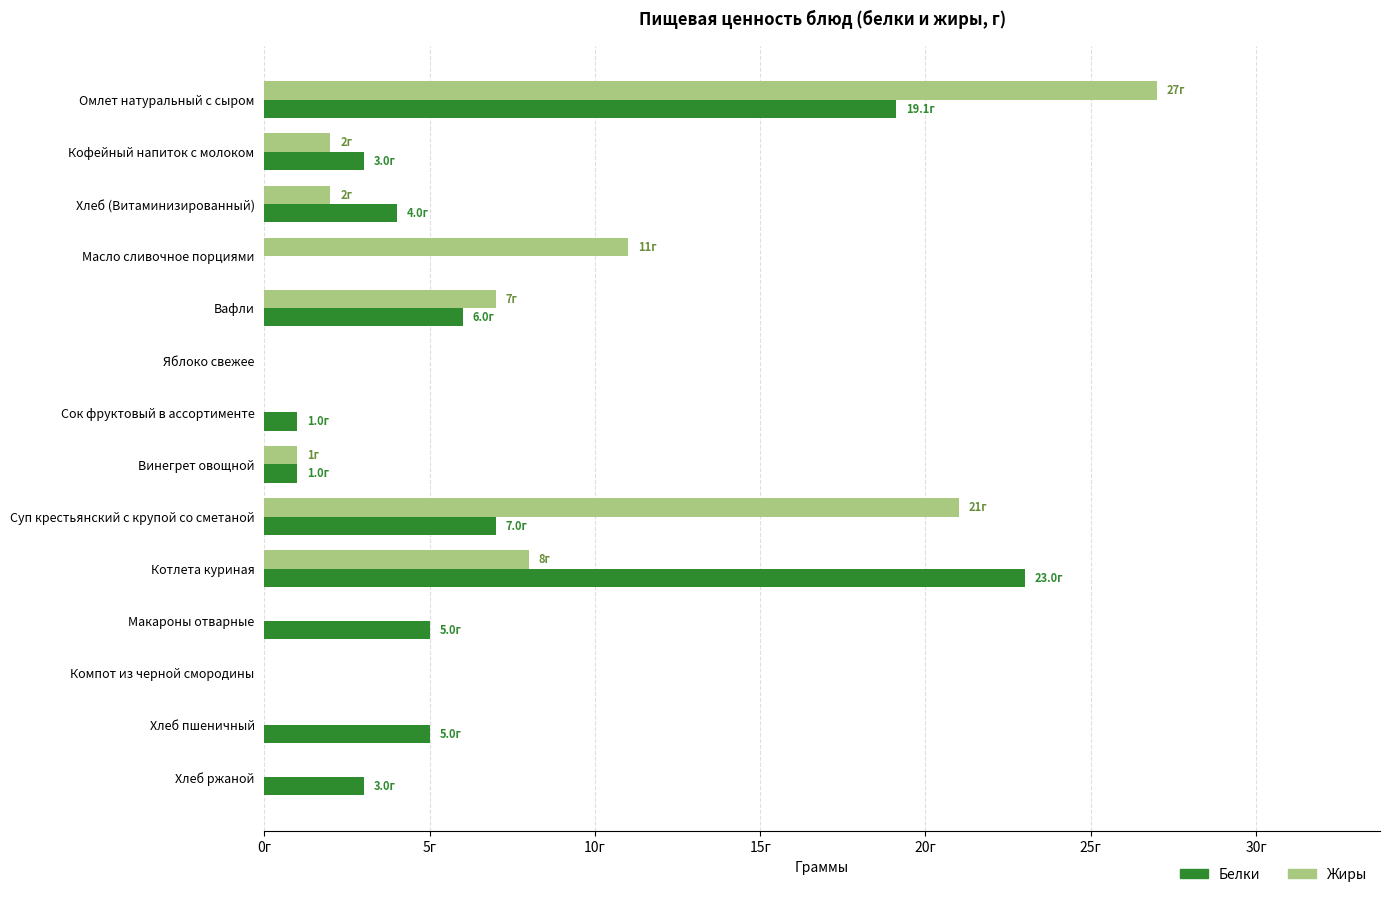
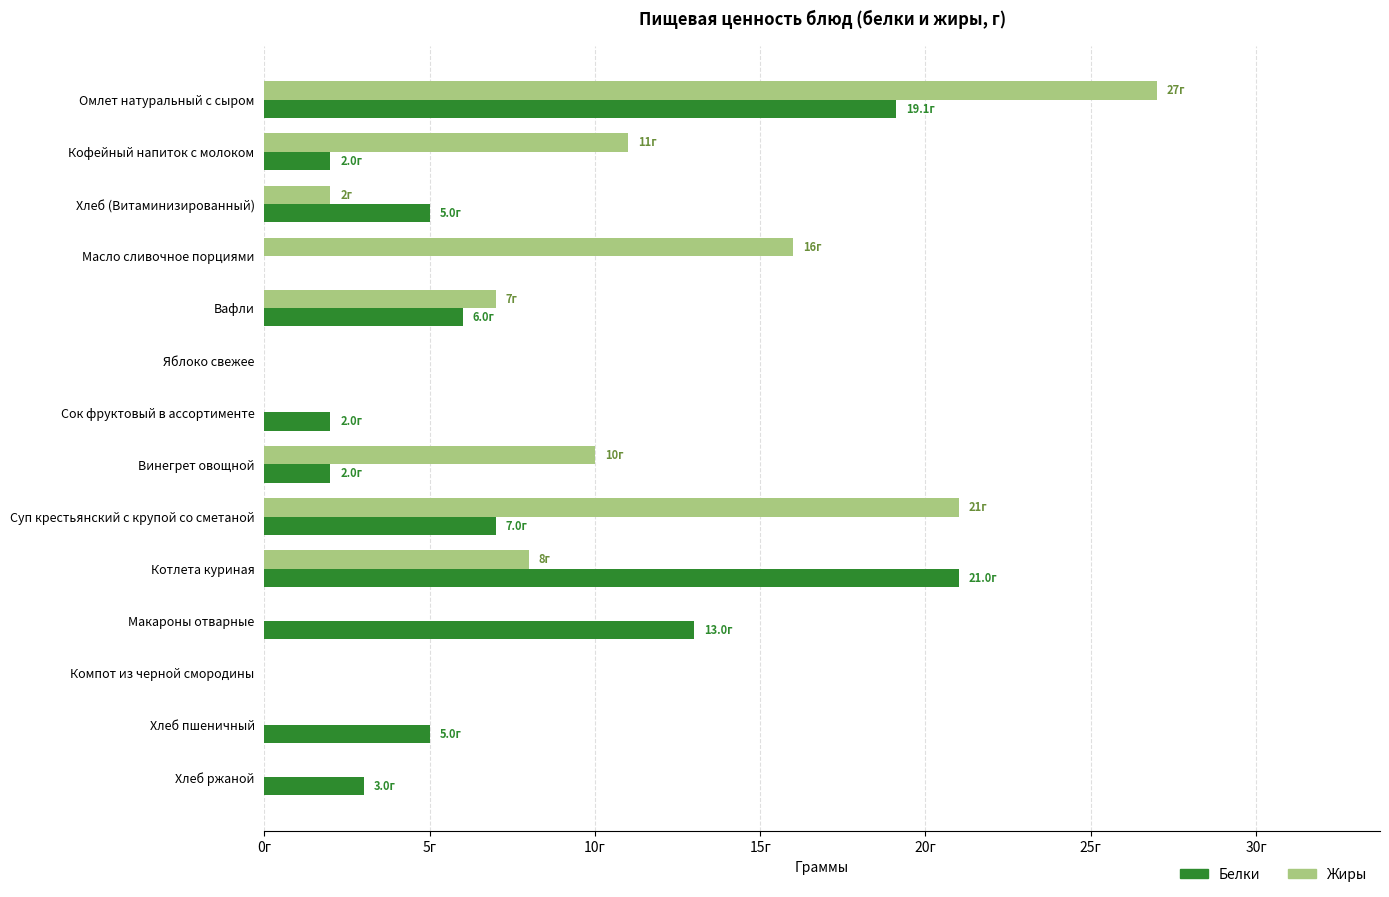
  {
    "Белки": {
      "Омлет натуральный с сыром": "19.1г",
-     "Кофейный напиток с молоком": "3.0г",
-     "Хлеб (Витаминизированный)": "4.0г",
+     "Кофейный напиток с молоком": "2.0г",
+     "Хлеб (Витаминизированный)": "5.0г",
      "Вафли": "6.0г",
-     "Сок фруктовый в ассортименте": "1.0г",
-     "Винегрет овощной": "1.0г",
+     "Сок фруктовый в ассортименте": "2.0г",
+     "Винегрет овощной": "2.0г",
      "Суп крестьянский с крупой со сметаной": "7.0г",
-     "Котлета куриная": "23.0г",
-     "Макароны отварные": "5.0г",
+     "Котлета куриная": "21.0г",
+     "Макароны отварные": "13.0г",
      "Хлеб пшеничный": "5.0г",
      "Хлеб ржаной": "3.0г"
    },
    "Жиры": {
      "Омлет натуральный с сыром": "27г",
-     "Кофейный напиток с молоком": "2г",
+     "Кофейный напиток с молоком": "11г",
      "Хлеб (Витаминизированный)": "2г",
-     "Масло сливочное порциями": "11г",
+     "Масло сливочное порциями": "16г",
      "Вафли": "7г",
-     "Винегрет овощной": "1г",
+     "Винегрет овощной": "10г",
      "Суп крестьянский с крупой со сметаной": "21г",
      "Котлета куриная": "8г"
    }
  }
